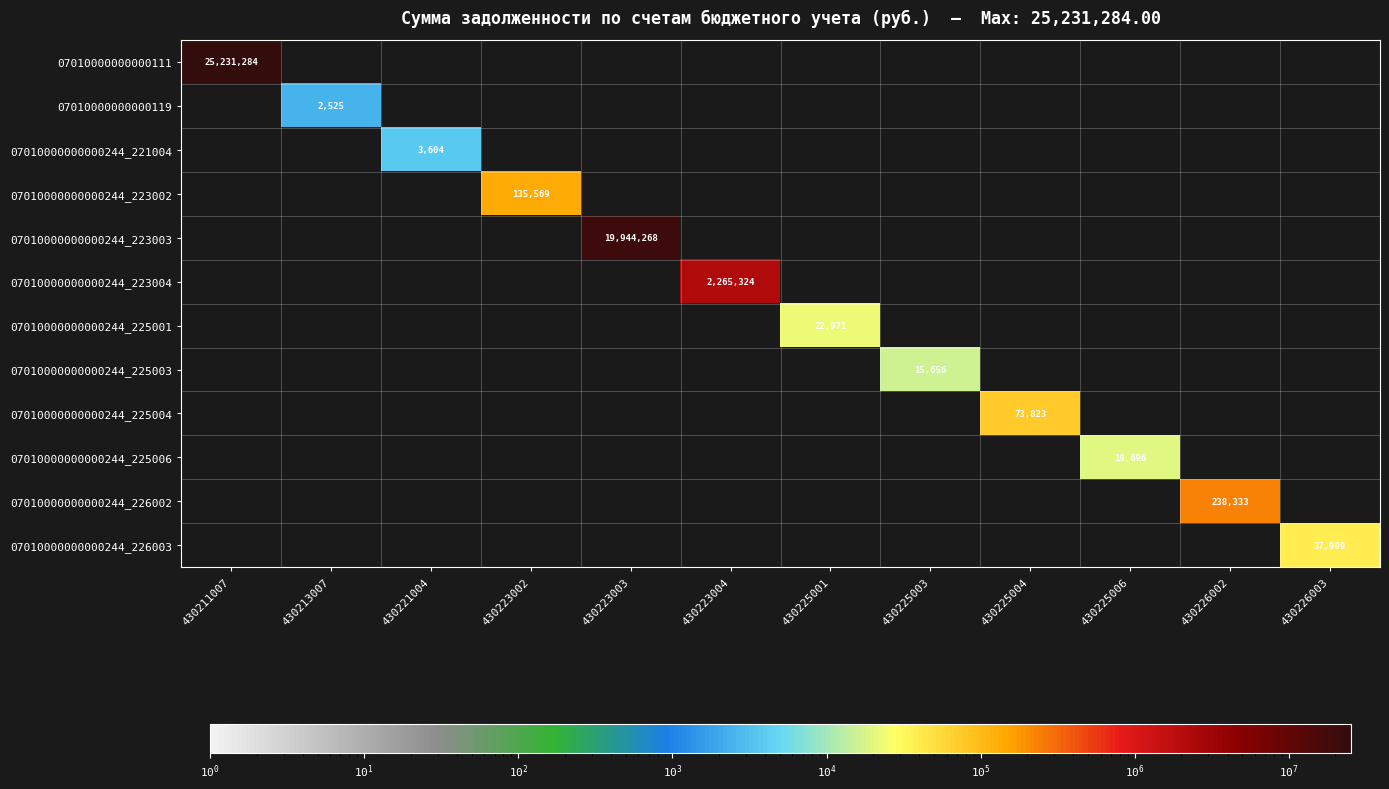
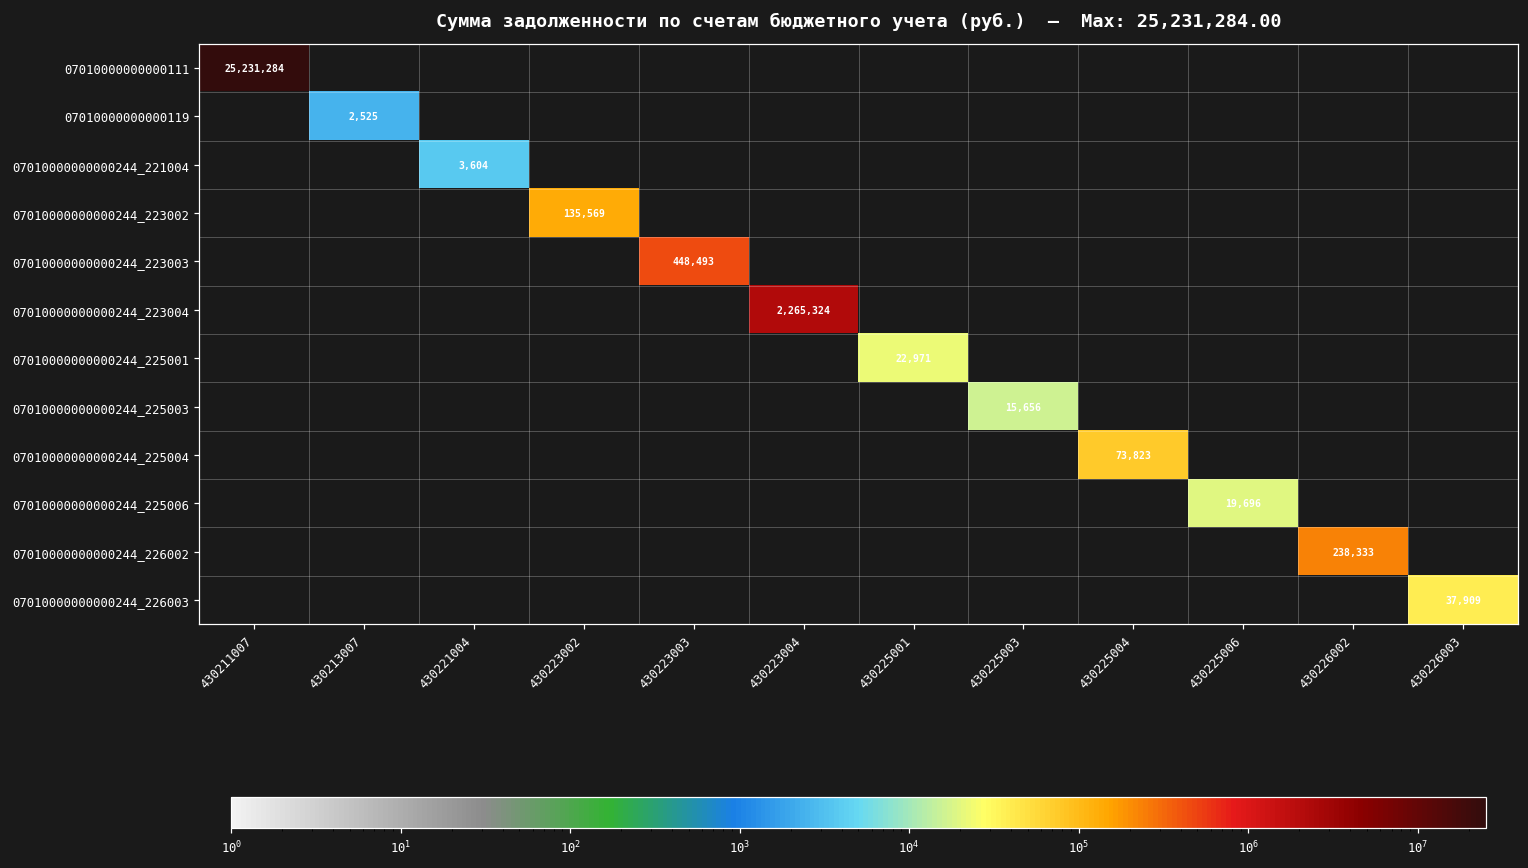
  {
    "07010000000000111": {
      "430211007": "25,231,284"
    },
    "07010000000000119": {
      "430213007": "2,525"
    },
    "07010000000000244_221004": {
      "430221004": "3,604"
    },
    "07010000000000244_223002": {
      "430223002": "135,569"
    },
    "07010000000000244_223003": {
-     "430223003": "19,944,268"
+     "430223003": "448,493"
    },
    "07010000000000244_223004": {
      "430223004": "2,265,324"
    },
    "07010000000000244_225001": {
      "430225001": "22,971"
    },
    "07010000000000244_225003": {
      "430225003": "15,656"
    },
    "07010000000000244_225004": {
      "430225004": "73,823"
    },
    "07010000000000244_225006": {
      "430225006": "19,696"
    },
    "07010000000000244_226002": {
      "430226002": "238,333"
    },
    "07010000000000244_226003": {
      "430226003": "37,909"
    }
  }
